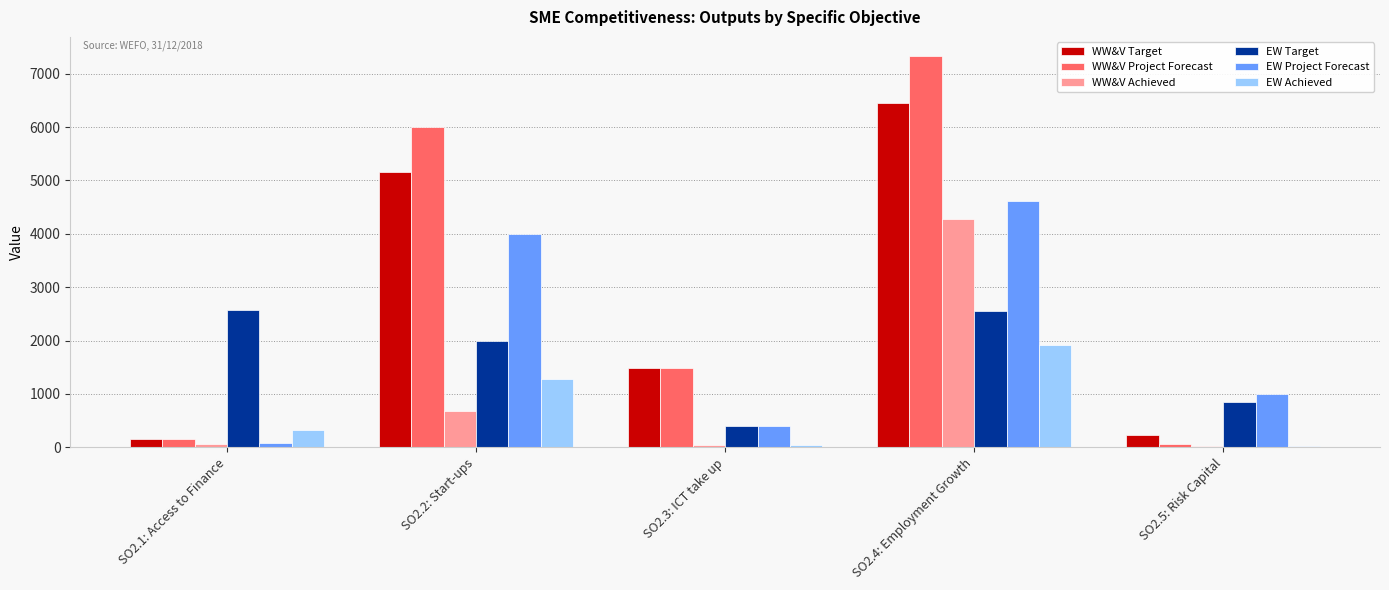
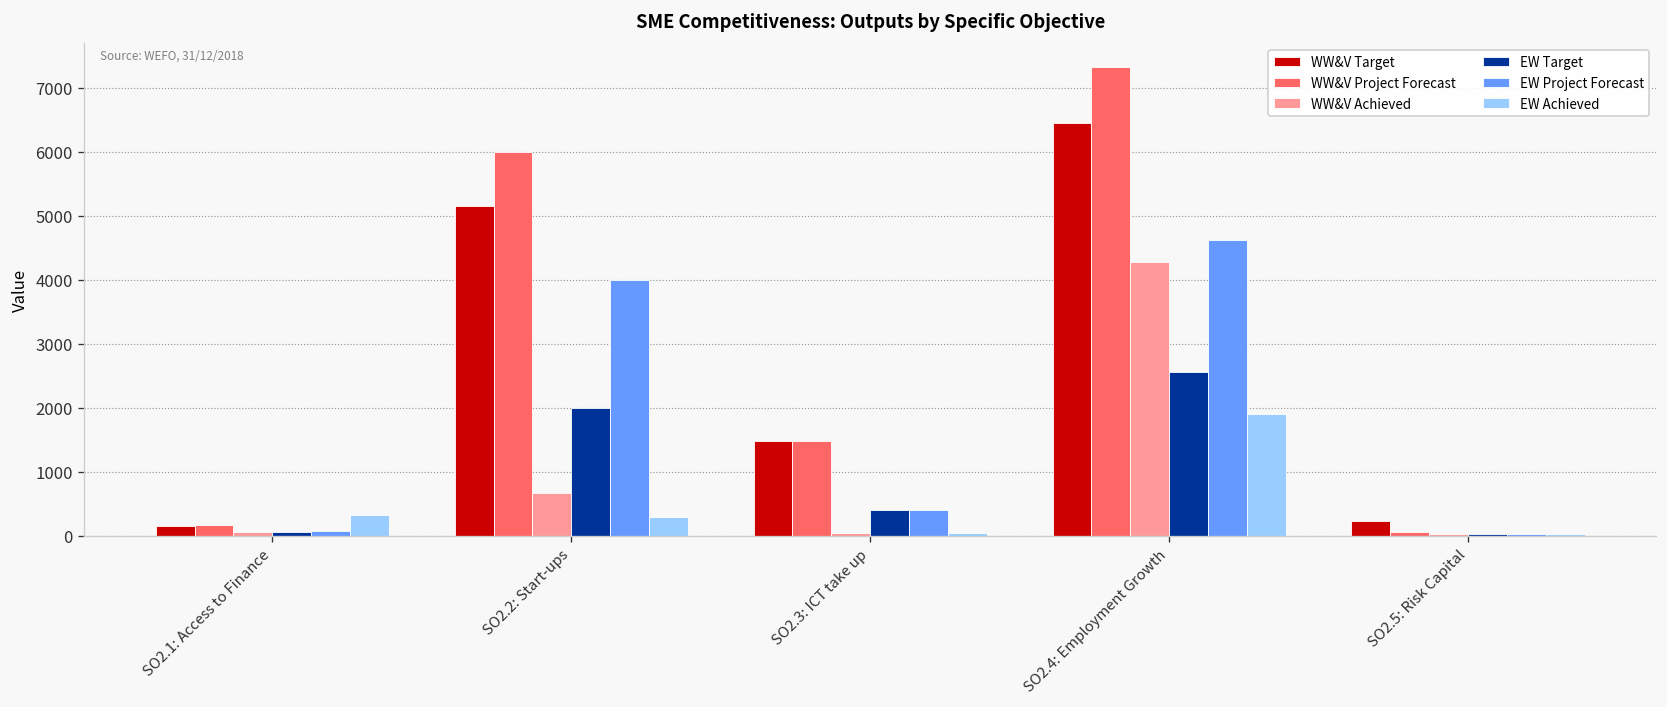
  {
    "WW&V Target": {
      "SO2.1: Access to Finance": 100,
      "SO2.2: Start-ups": 5200,
      "SO2.3: ICT take up": 1500,
      "SO2.4: Employment Growth": 6500,
      "SO2.5: Risk Capital": 200
    },
    "WW&V Project Forecast": {
      "SO2.1: Access to Finance": 200,
      "SO2.2: Start-ups": 6000,
      "SO2.3: ICT take up": 1500,
      "SO2.4: Employment Growth": 7300,
      "SO2.5: Risk Capital": 100
    },
    "WW&V Achieved": {
      "SO2.1: Access to Finance": 100,
      "SO2.2: Start-ups": 700,
      "SO2.3: ICT take up": 0,
      "SO2.4: Employment Growth": 4300
    },
    "EW Target": {
-     "SO2.1: Access to Finance": 2600,
+     "SO2.1: Access to Finance": 100,
      "SO2.2: Start-ups": 2000,
      "SO2.3: ICT take up": 400,
      "SO2.4: Employment Growth": 2600,
-     "SO2.5: Risk Capital": 800
+     "SO2.5: Risk Capital": 0
    },
    "EW Project Forecast": {
      "SO2.1: Access to Finance": 100,
      "SO2.2: Start-ups": 4000,
      "SO2.3: ICT take up": 400,
      "SO2.4: Employment Growth": 4600,
-     "SO2.5: Risk Capital": 1000
+     "SO2.5: Risk Capital": 0
    },
    "EW Achieved": {
      "SO2.1: Access to Finance": 300,
-     "SO2.2: Start-ups": 1300,
+     "SO2.2: Start-ups": 300,
      "SO2.4: Employment Growth": 1900
    }
  }
